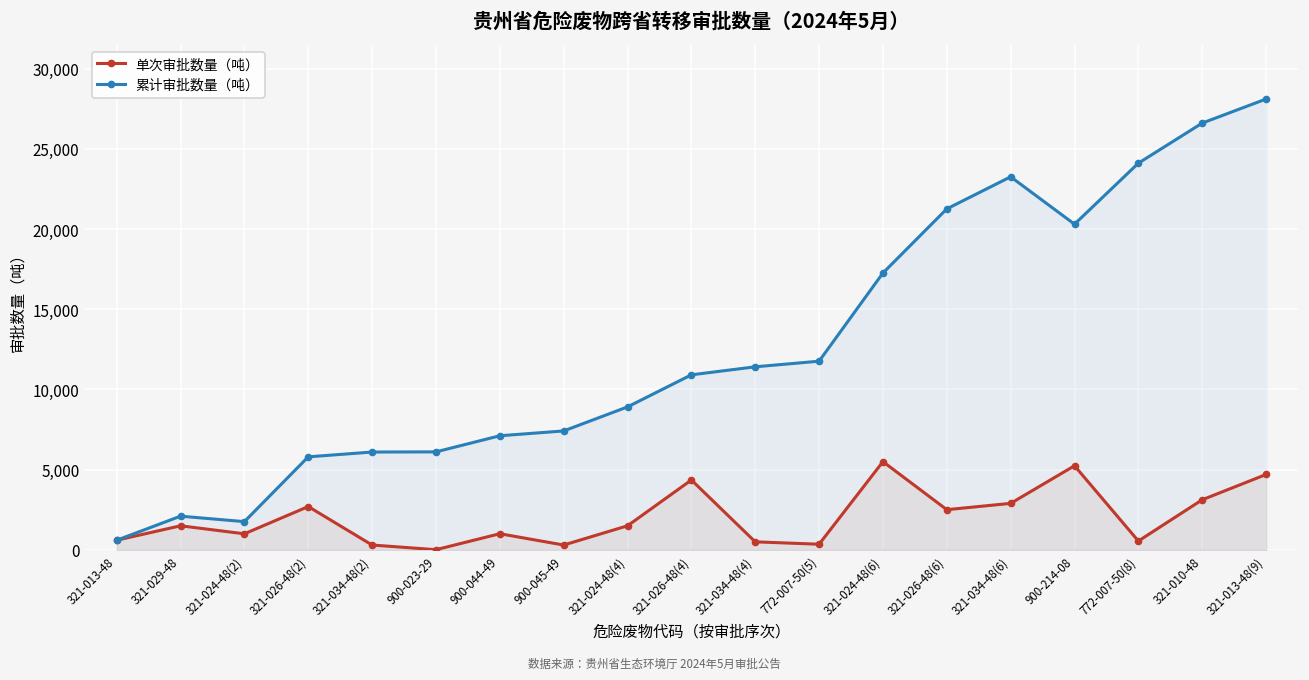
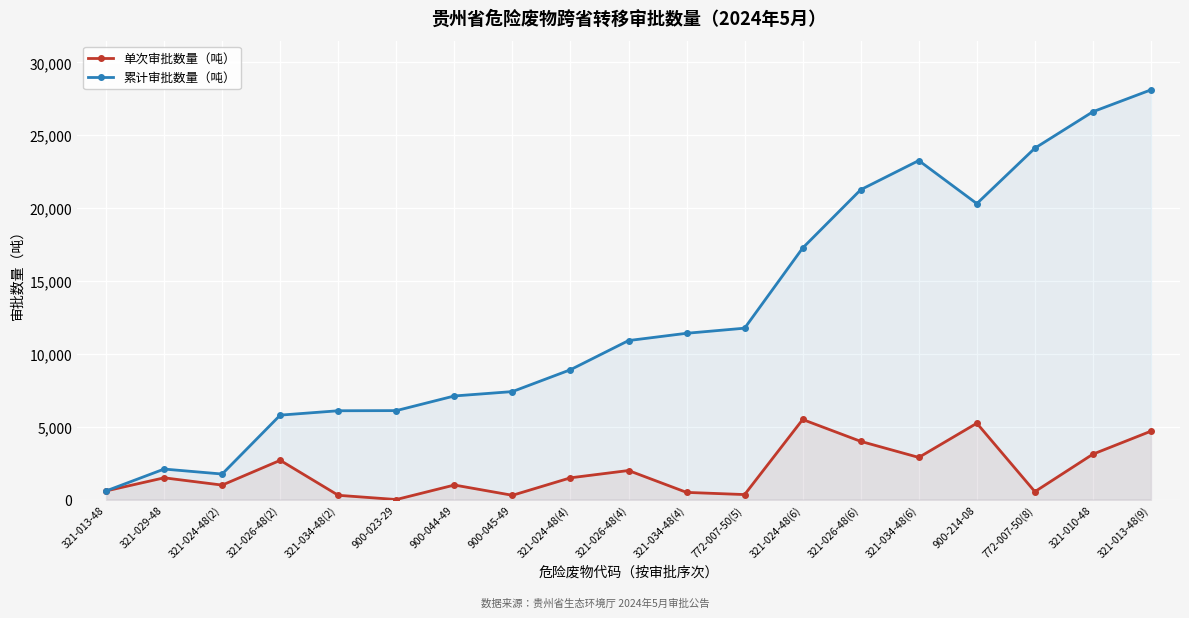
  {
    "单次审批数量（吨）": {
      "321-029-48": "1,500",
      "321-024-48(2)": "1,000",
      "321-026-48(2)": "2,700",
      "321-034-48(2)": "300",
      "900-023-29": "0",
      "900-044-49": "1,000",
      "900-045-49": "300",
      "321-024-48(4)": "1,500",
-     "321-026-48(4)": "4,400",
+     "321-026-48(4)": "2,000",
      "321-034-48(4)": "500",
      "772-007-50(5)": "400",
      "321-024-48(6)": "5,500",
-     "321-026-48(6)": "2,500",
+     "321-026-48(6)": "4,000",
      "321-034-48(6)": "2,900",
      "900-214-08": "5,200",
      "772-007-50(8)": "600",
      "321-010-48": "3,100",
      "321-013-48(9)": "4,700"
    },
    "累计审批数量（吨）": {
      "321-029-48": "2,100",
      "321-024-48(2)": "1,800",
      "321-026-48(2)": "5,800",
      "321-034-48(2)": "6,100",
      "900-023-29": "6,100",
      "900-044-49": "7,100",
      "900-045-49": "7,400",
      "321-024-48(4)": "8,900",
      "321-026-48(4)": "10,900",
      "321-034-48(4)": "11,400",
      "772-007-50(5)": "11,800",
      "321-024-48(6)": "17,300",
      "321-026-48(6)": "21,300",
      "321-034-48(6)": "23,300",
      "900-214-08": "20,300",
      "772-007-50(8)": "24,100",
      "321-010-48": "26,600",
      "321-013-48(9)": "28,100"
    }
  }
